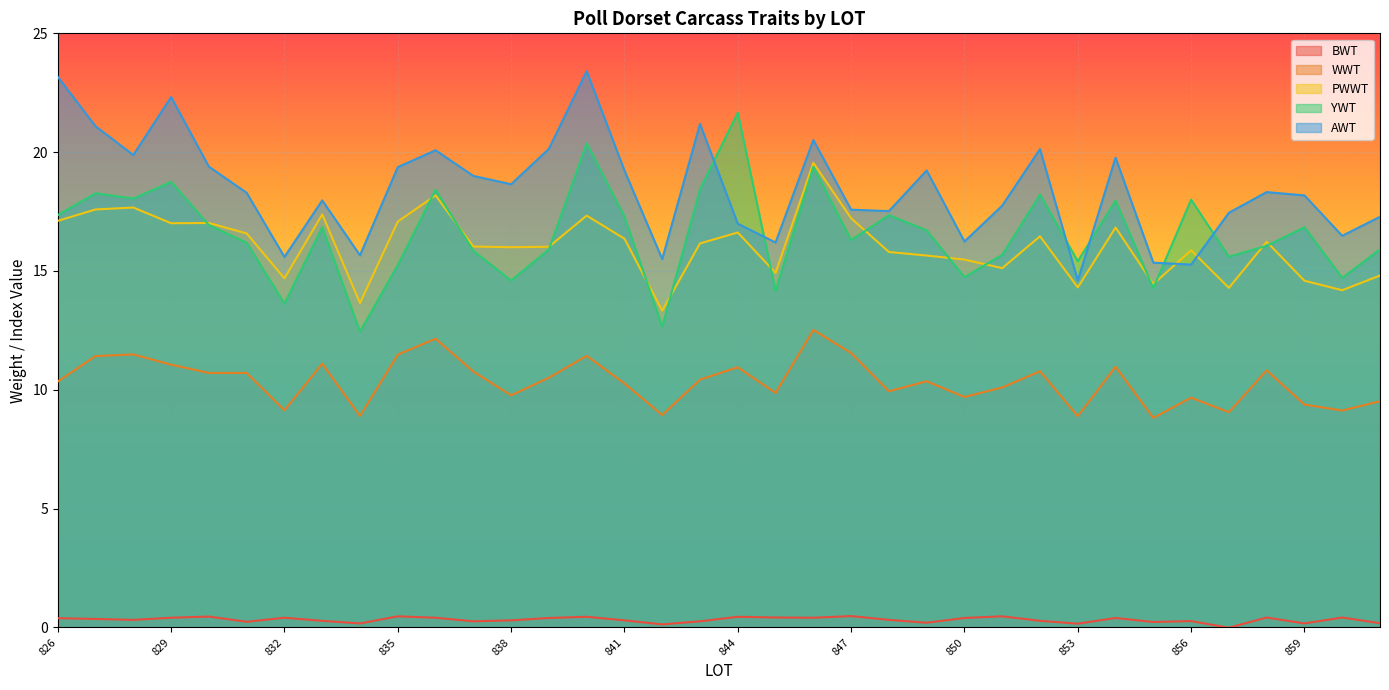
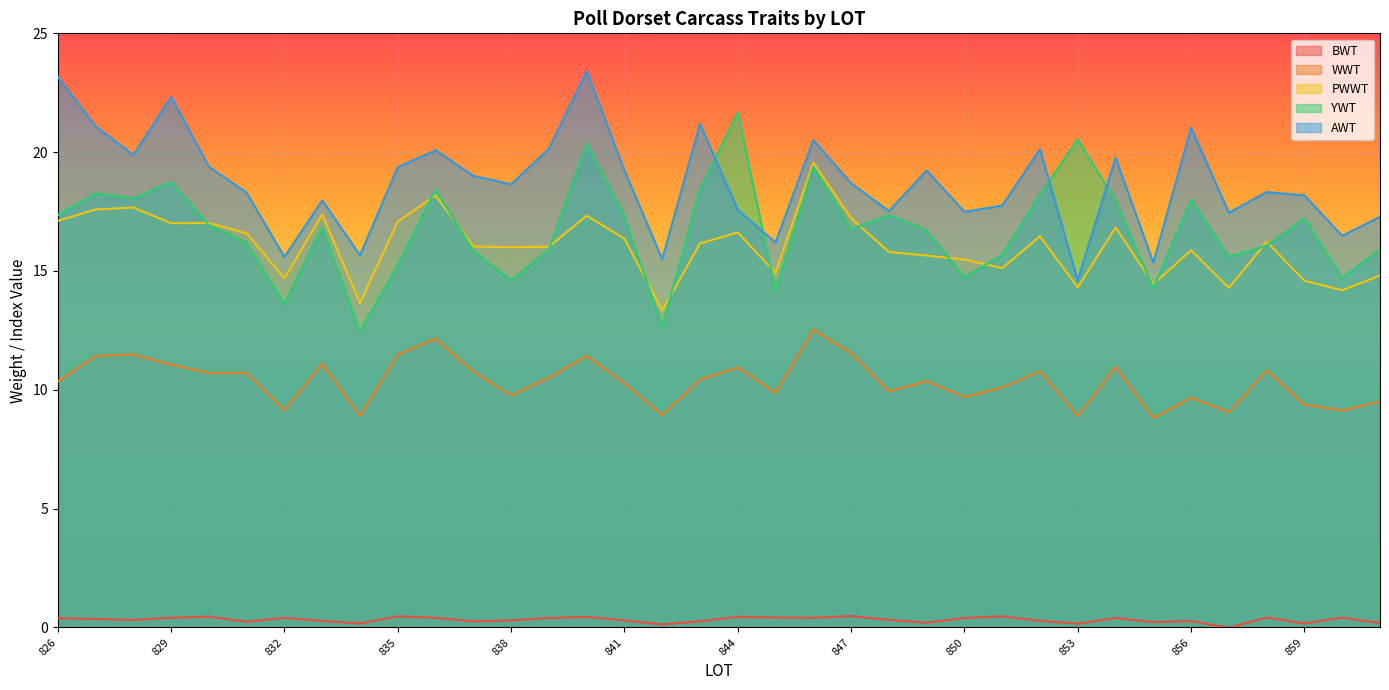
  {
    "YWT": {
      "826": 17.4,
      "829": 18.8,
      "832": 13.6,
      "835": 15.3,
      "838": 14.6,
      "841": 17.3,
      "844": 21.7,
-     "847": 16.3,
+     "847": 16.8,
      "850": 14.7,
-     "853": 15.4,
+     "853": 20.5,
      "856": 18.0,
-     "859": 16.8
+     "859": 17.2
    },
    "AWT": {
      "826": 23.2,
      "829": 22.3,
      "832": 15.6,
      "835": 19.4,
      "838": 18.7,
      "841": 19.2,
-     "844": 17.0,
-     "847": 17.6,
-     "850": 16.2,
+     "844": 17.6,
+     "847": 18.7,
+     "850": 17.5,
      "853": 14.6,
-     "856": 15.3,
+     "856": 21.0,
      "859": 18.2
    }
  }
